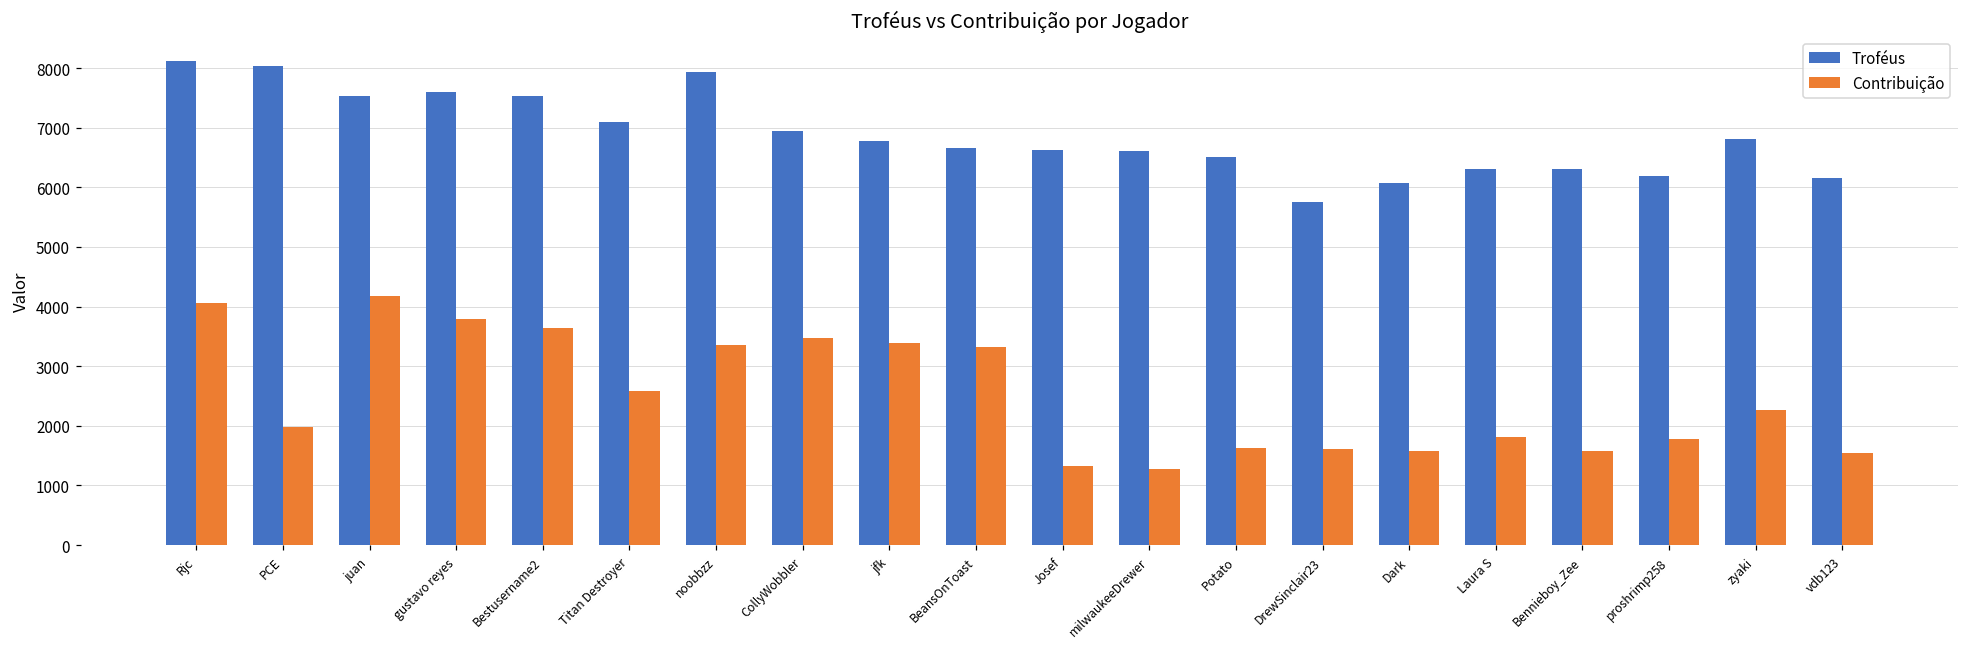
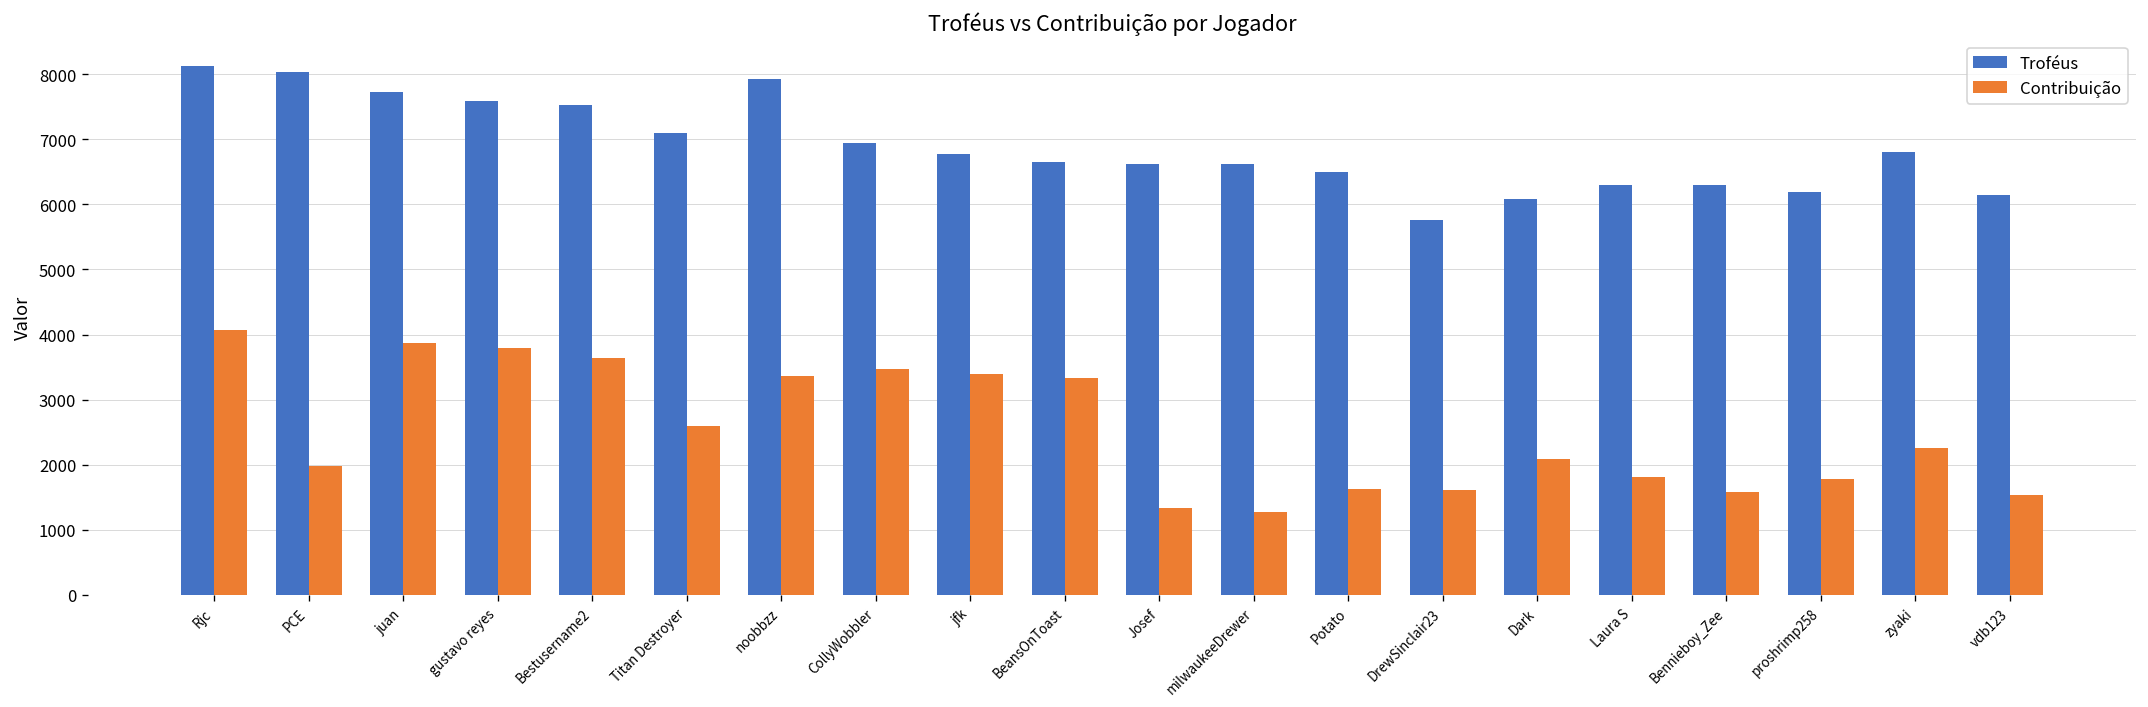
  {
    "Troféus": {
      "Rjc": 8100,
      "PCE": 8000,
-     "juan": 7500,
+     "juan": 7700,
      "gustavo reyes": 7600,
      "Bestusername2": 7500,
      "Titan Destroyer": 7100,
      "noobbzz": 7900,
      "CollyWobbler": 7000,
      "jfk": 6800,
      "BeansOnToast": 6700,
      "Josef": 6600,
      "milwaukeeDrewer": 6600,
      "Potato": 6500,
      "DrewSinclair23": 5800,
      "Dark": 6100,
      "Laura S": 6300,
      "Bennieboy_Zee": 6300,
      "proshrimp258": 6200,
      "zyaki": 6800,
      "vdb123": 6200
    },
    "Contribuição": {
      "Rjc": 4100,
      "PCE": 2000,
-     "juan": 4200,
+     "juan": 3900,
      "gustavo reyes": 3800,
      "Bestusername2": 3600,
      "Titan Destroyer": 2600,
      "noobbzz": 3400,
      "CollyWobbler": 3500,
      "jfk": 3400,
      "BeansOnToast": 3300,
      "Josef": 1300,
      "milwaukeeDrewer": 1300,
      "Potato": 1600,
      "DrewSinclair23": 1600,
-     "Dark": 1600,
+     "Dark": 2100,
      "Laura S": 1800,
      "Bennieboy_Zee": 1600,
      "proshrimp258": 1800,
      "zyaki": 2300,
      "vdb123": 1500
    }
  }
